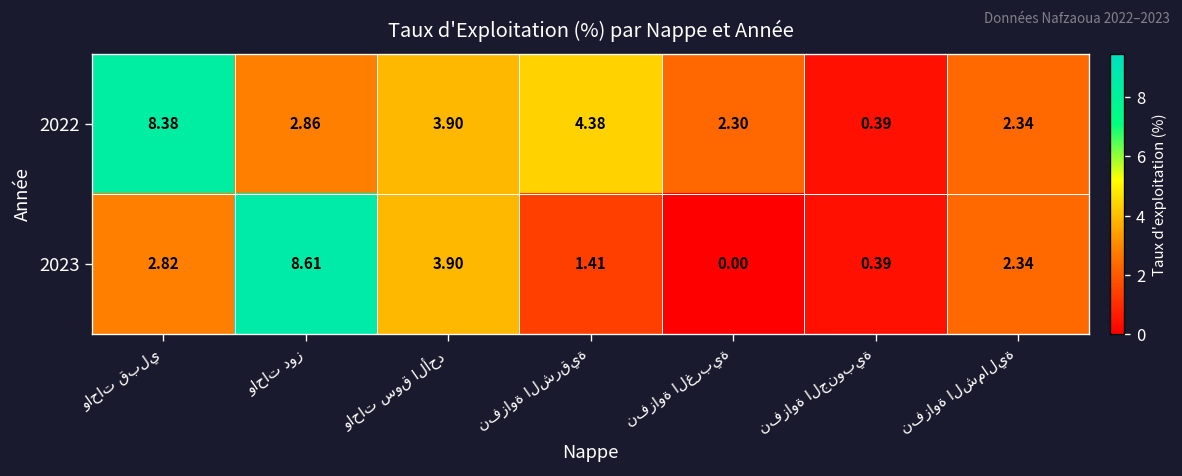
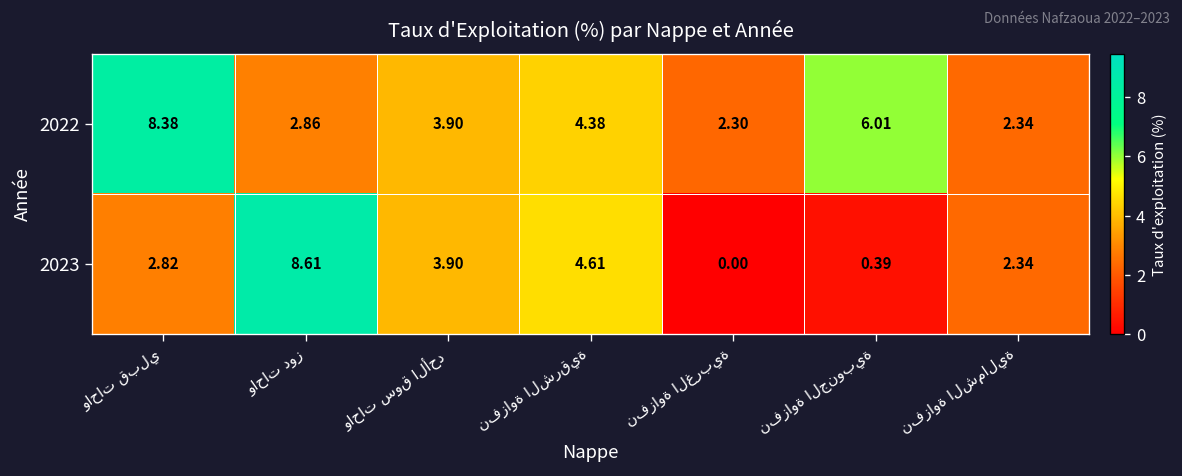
  {
    "2022": {
      "واحات قبلي": 8.38,
      "واحات دوز": 2.86,
      "واحات سوق الأحد": 3.90,
      "نفزاوة الشرقية": 4.38,
      "نفزاوة الغربية": 2.30,
-     "نفزاوة الجنوبية": 0.39,
+     "نفزاوة الجنوبية": 6.01,
      "نفزاوة الشمالية": 2.34
    },
    "2023": {
      "واحات قبلي": 2.82,
      "واحات دوز": 8.61,
      "واحات سوق الأحد": 3.90,
-     "نفزاوة الشرقية": 1.41,
+     "نفزاوة الشرقية": 4.61,
      "نفزاوة الغربية": 0.00,
      "نفزاوة الجنوبية": 0.39,
      "نفزاوة الشمالية": 2.34
    }
  }
